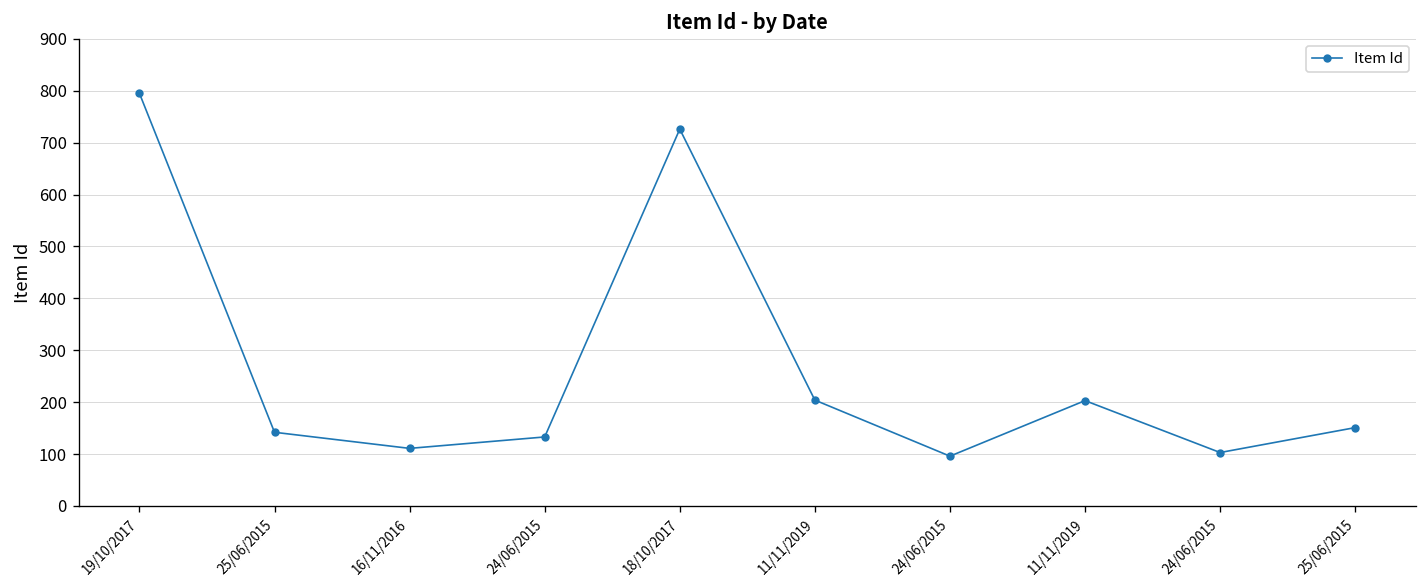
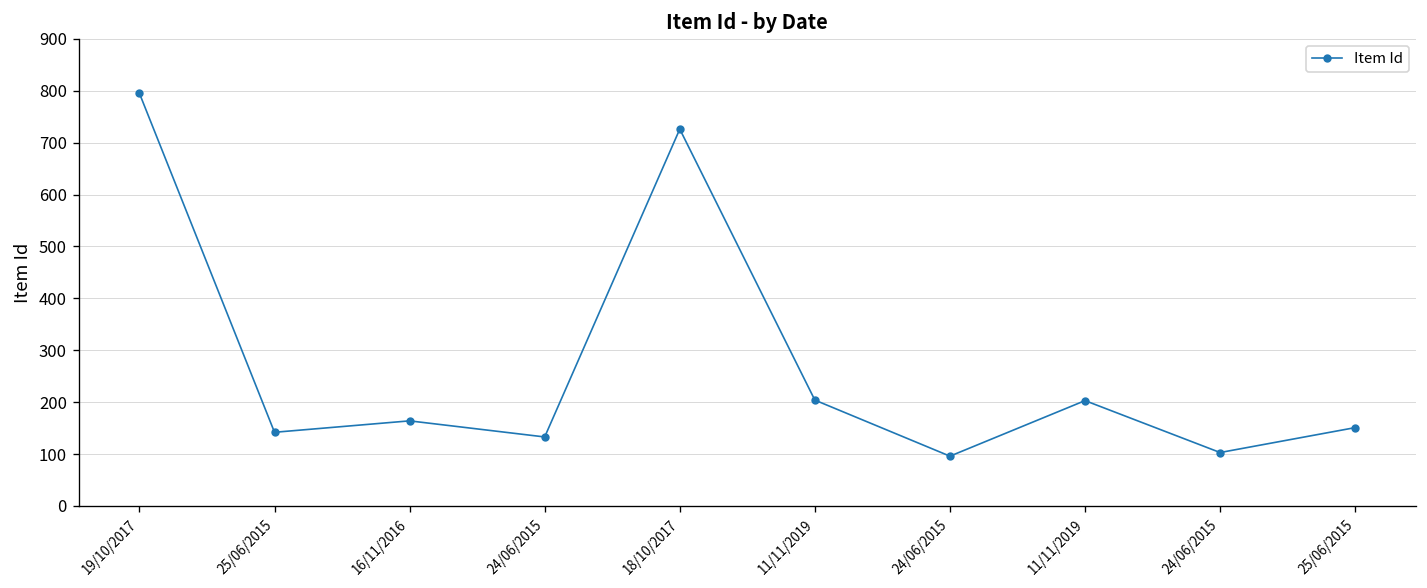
  {
    "19/10/2017": 800,
-   "16/11/2016": 110,
+   "16/11/2016": 160,
    "18/10/2017": 730
  }
